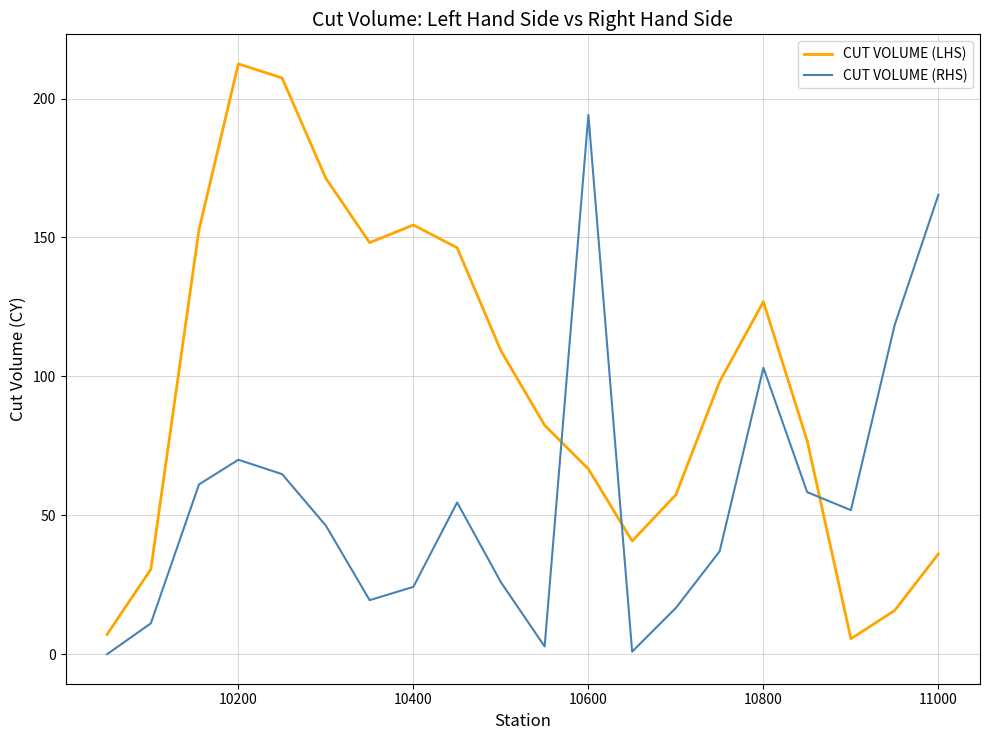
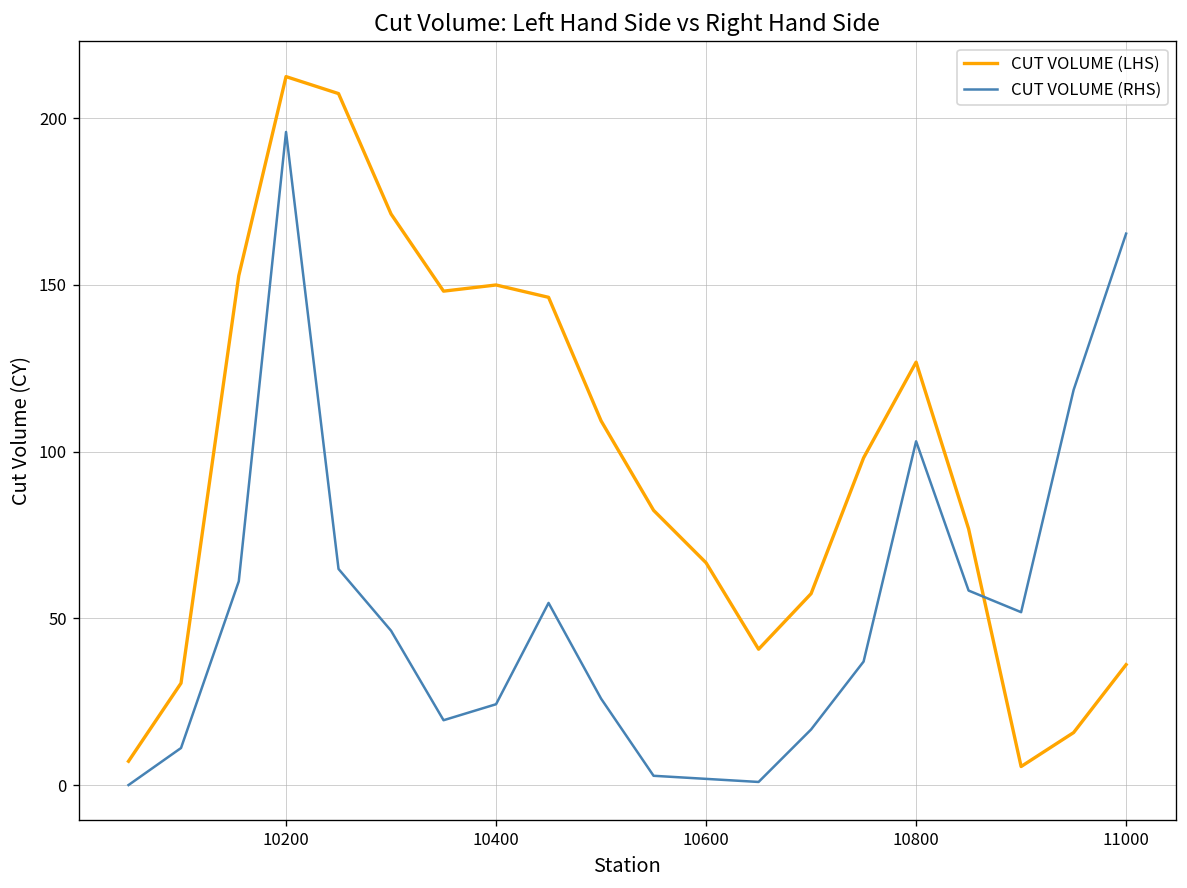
  {
    "CUT VOLUME (LHS)": {
      "10200": 213,
-     "10400": 155,
+     "10400": 150,
      "10600": 67,
      "10800": 127,
      "11000": 36
    },
    "CUT VOLUME (RHS)": {
-     "10200": 70,
+     "10200": 196,
      "10400": 24,
-     "10600": 194,
+     "10600": 2,
      "10800": 103,
      "11000": 165
    }
  }
